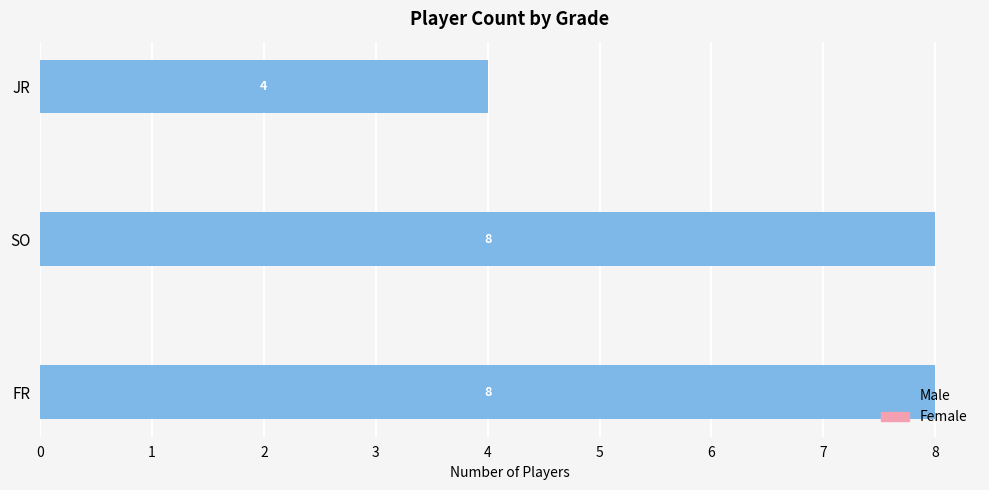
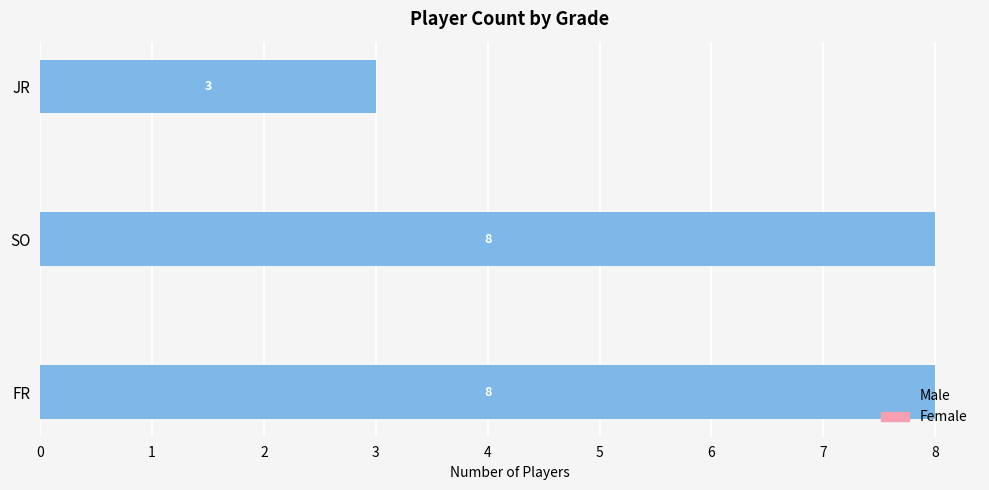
  {
    "Male": {
-     "JR": 4,
+     "JR": 3,
      "SO": 8,
      "FR": 8
    },
    "Female": {
      "JR": 0.00,
      "SO": 0.00,
      "FR": 0.00
    }
  }
